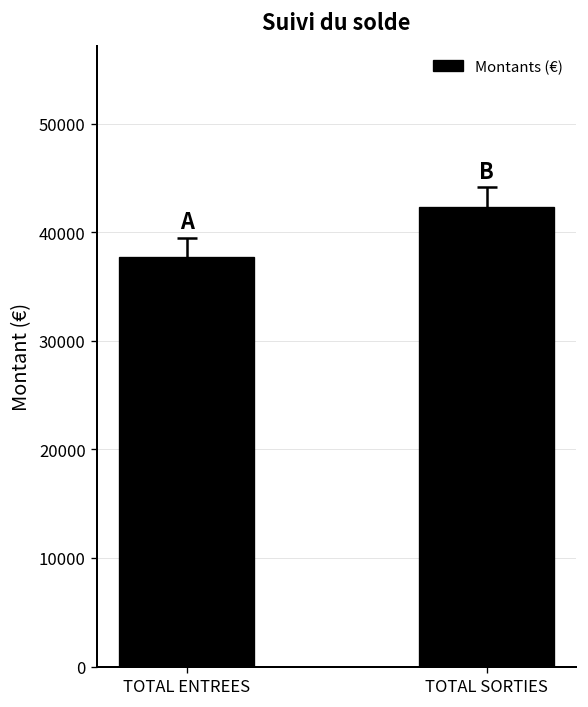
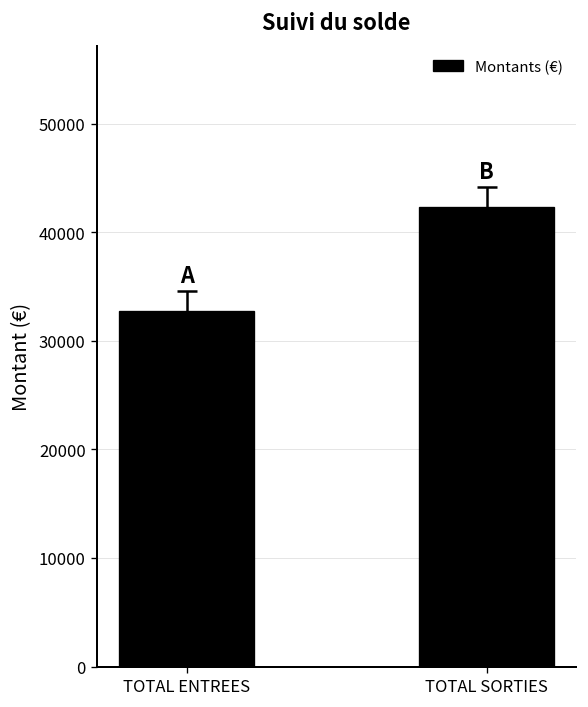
  {
    "Montants (€)": {
-     "TOTAL ENTREES": 38000,
+     "TOTAL ENTREES": 33000,
      "TOTAL SORTIES": 42000
    }
  }
